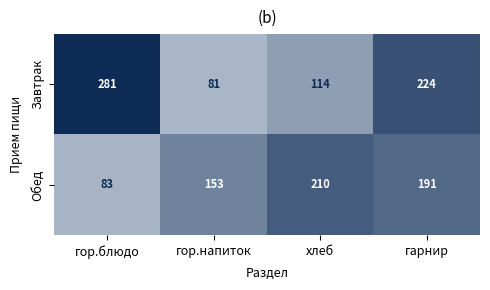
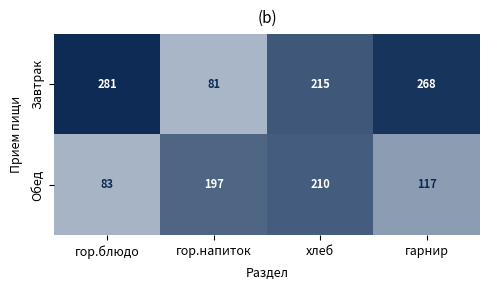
  {
    "Завтрак": {
      "гор.блюдо": 281,
      "гор.напиток": 81,
-     "хлеб": 114,
-     "гарнир": 224
+     "хлеб": 215,
+     "гарнир": 268
    },
    "Обед": {
      "гор.блюдо": 83,
-     "гор.напиток": 153,
+     "гор.напиток": 197,
      "хлеб": 210,
-     "гарнир": 191
+     "гарнир": 117
    }
  }
